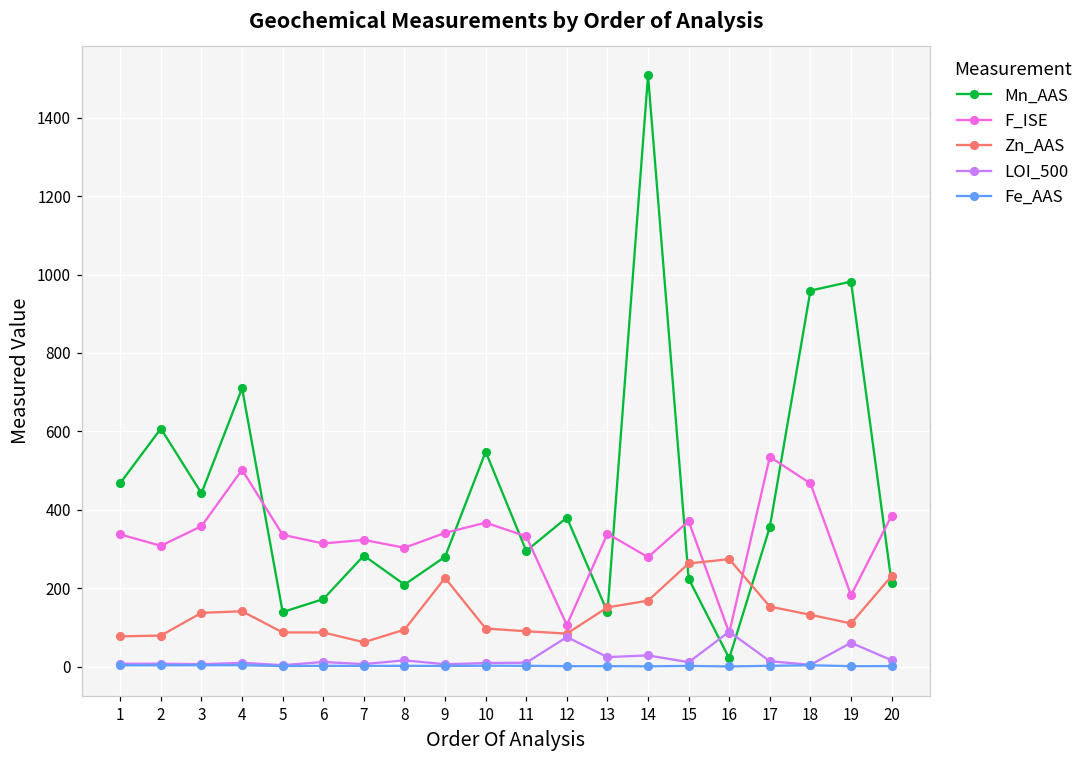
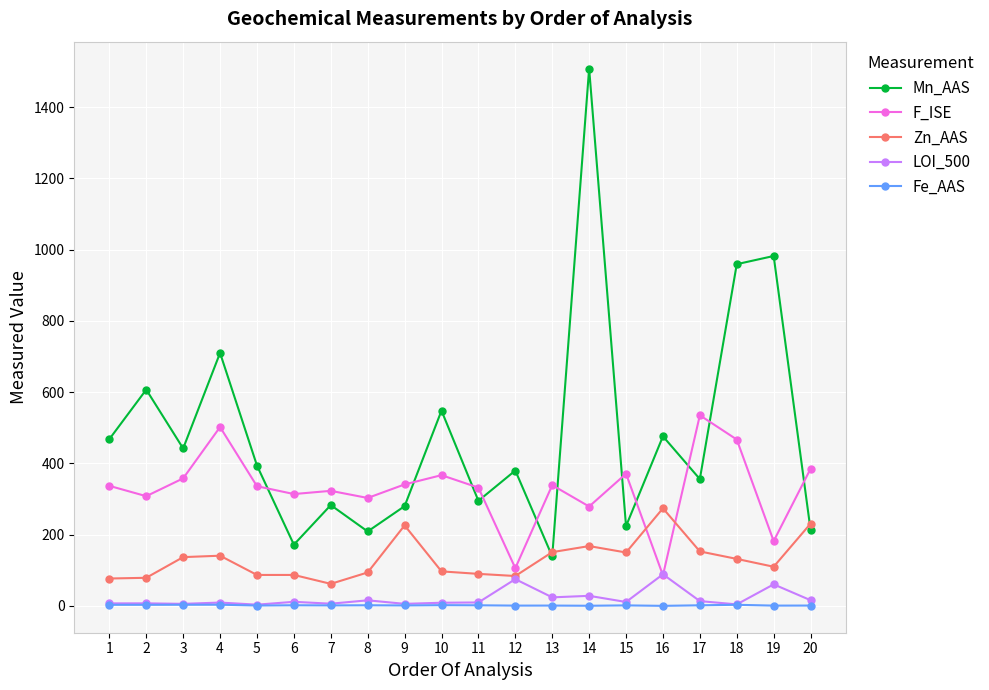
  {
    "Mn_AAS": {
      "1": 470,
      "2": 610,
      "3": 440,
      "4": 710,
-     "5": 140,
+     "5": 390,
      "6": 170,
      "7": 280,
      "8": 210,
      "9": 280,
      "10": 550,
      "11": 300,
      "12": 380,
      "13": 140,
      "14": 1510,
      "15": 220,
-     "16": 20,
+     "16": 480,
      "17": 360,
      "18": 960,
      "19": 980,
      "20": 210
    },
    "Zn_AAS": {
      "1": 80,
      "2": 80,
      "3": 140,
      "4": 140,
      "5": 90,
      "6": 90,
      "7": 60,
      "8": 90,
      "9": 230,
      "10": 100,
      "11": 90,
      "12": 80,
      "13": 150,
      "14": 170,
-     "15": 260,
+     "15": 150,
      "16": 270,
      "17": 150,
      "18": 130,
      "19": 110,
      "20": 230
    },
    "Fe_AAS": {
      "6": 0,
      "8": 0,
      "11": 0,
      "12": 0,
      "13": 0,
      "14": 0,
      "15": 0,
      "16": 0,
      "17": 0,
      "19": 0,
      "20": 0
    }
  }
